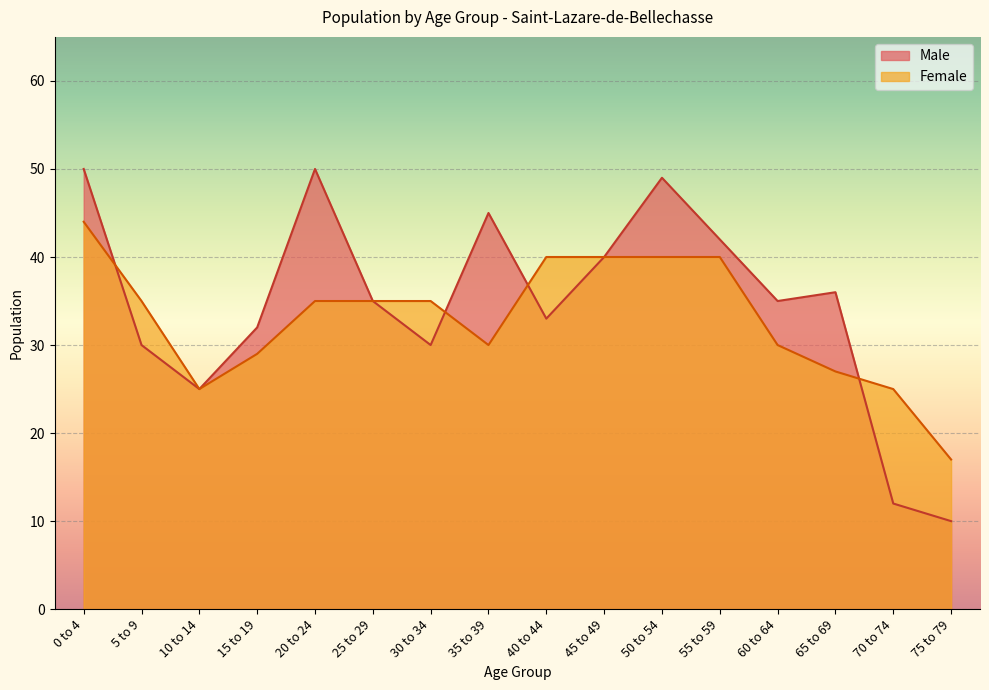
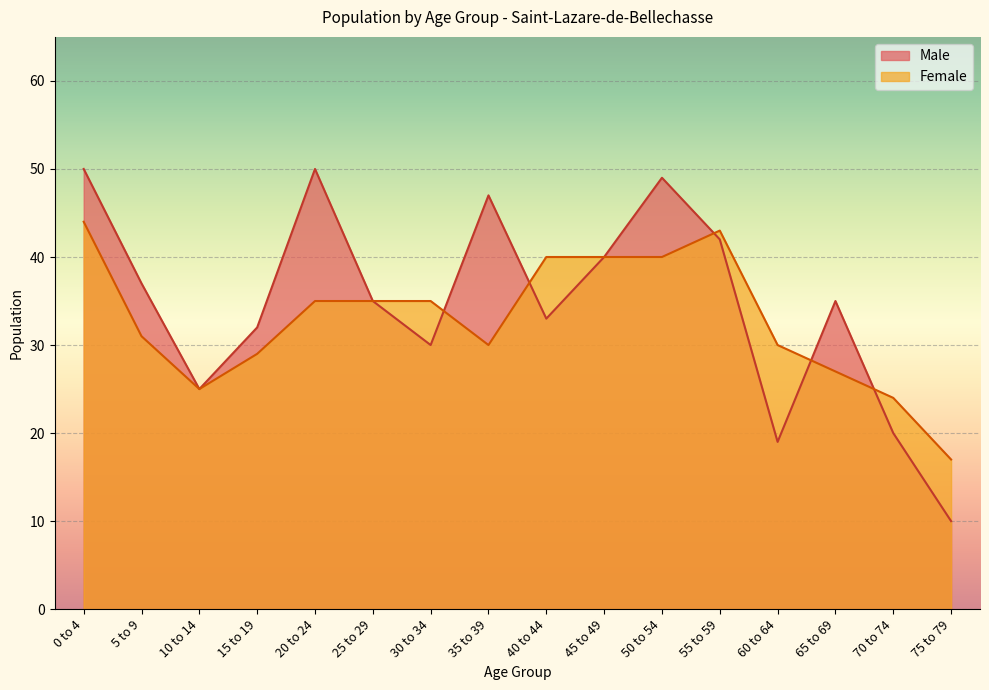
  {
    "Male": {
      "0 to 4": 50,
-     "5 to 9": 30,
+     "5 to 9": 37,
      "15 to 19": 32,
      "20 to 24": 50,
      "30 to 34": 30,
-     "35 to 39": 45,
+     "35 to 39": 47,
      "40 to 44": 33,
      "50 to 54": 49,
      "55 to 59": 42,
-     "60 to 64": 35,
-     "65 to 69": 36,
-     "70 to 74": 12,
+     "60 to 64": 19,
+     "65 to 69": 35,
+     "70 to 74": 20,
      "75 to 79": 10
    },
    "Female": {
      "0 to 4": 44,
-     "5 to 9": 35,
+     "5 to 9": 31,
      "15 to 19": 29,
      "20 to 24": 35,
      "30 to 34": 35,
      "35 to 39": 30,
      "40 to 44": 40,
      "50 to 54": 40,
-     "55 to 59": 40,
+     "55 to 59": 43,
      "60 to 64": 30,
      "65 to 69": 27,
-     "70 to 74": 25,
+     "70 to 74": 24,
      "75 to 79": 17
    }
  }
